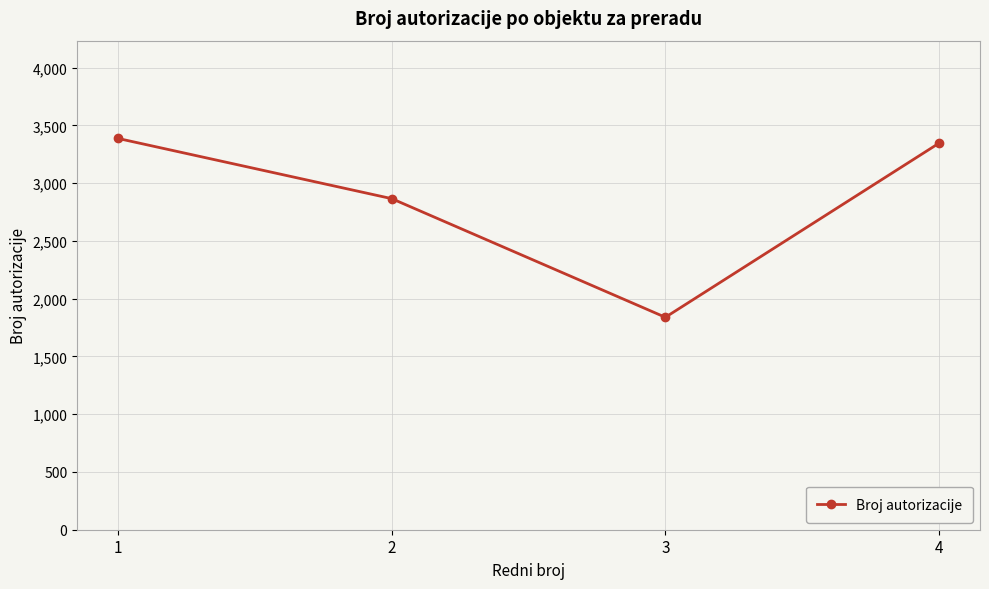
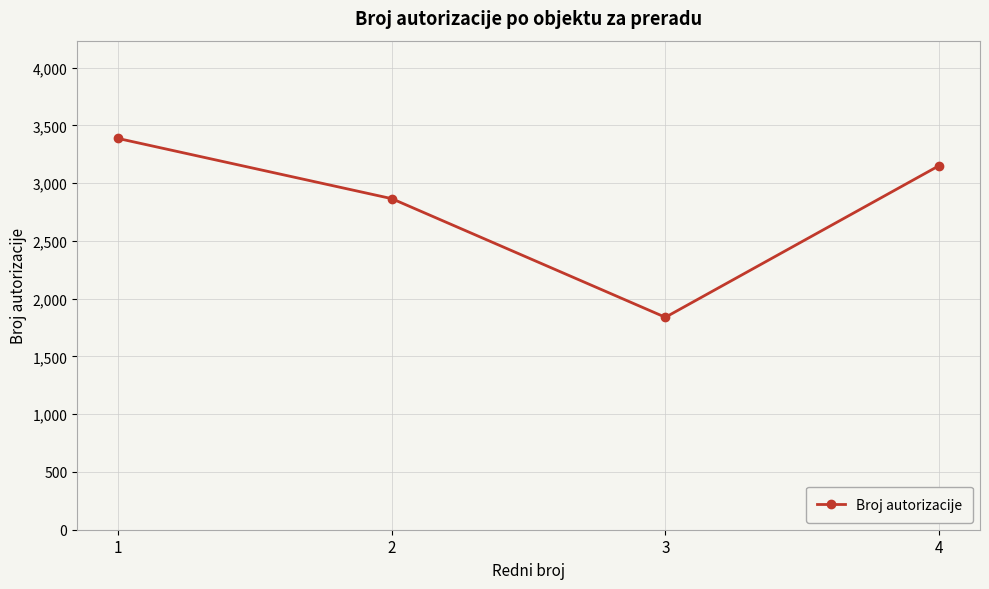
  {
    "1": "3,390",
    "2": "2,870",
    "3": "1,840",
-   "4": "3,350"
+   "4": "3,150"
  }
